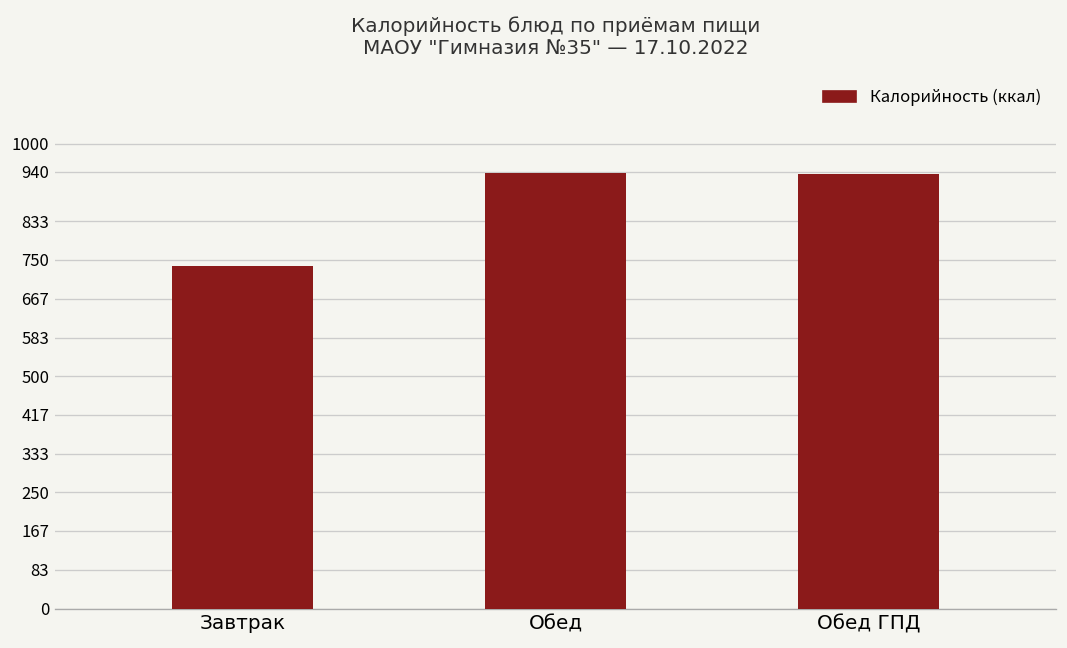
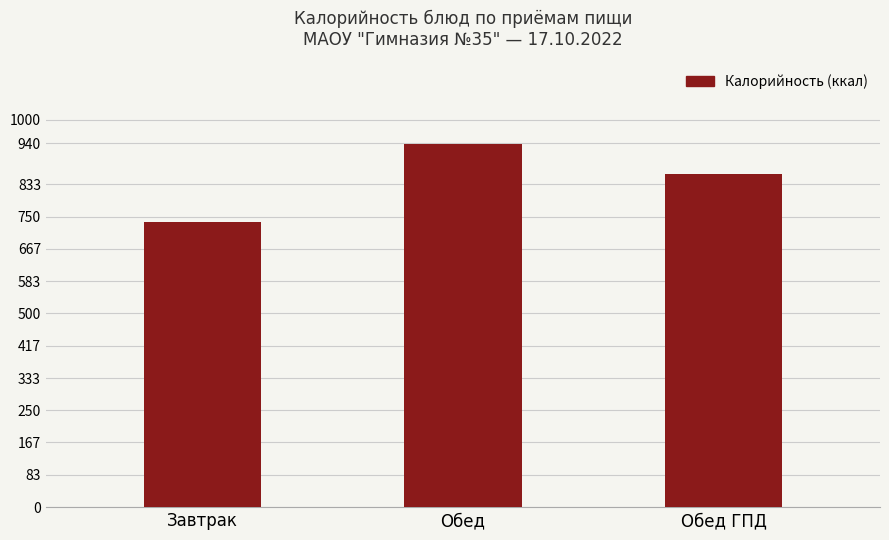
  {
    "Завтрак": 740,
    "Обед": 940,
-   "Обед ГПД": 930
+   "Обед ГПД": 860
  }
